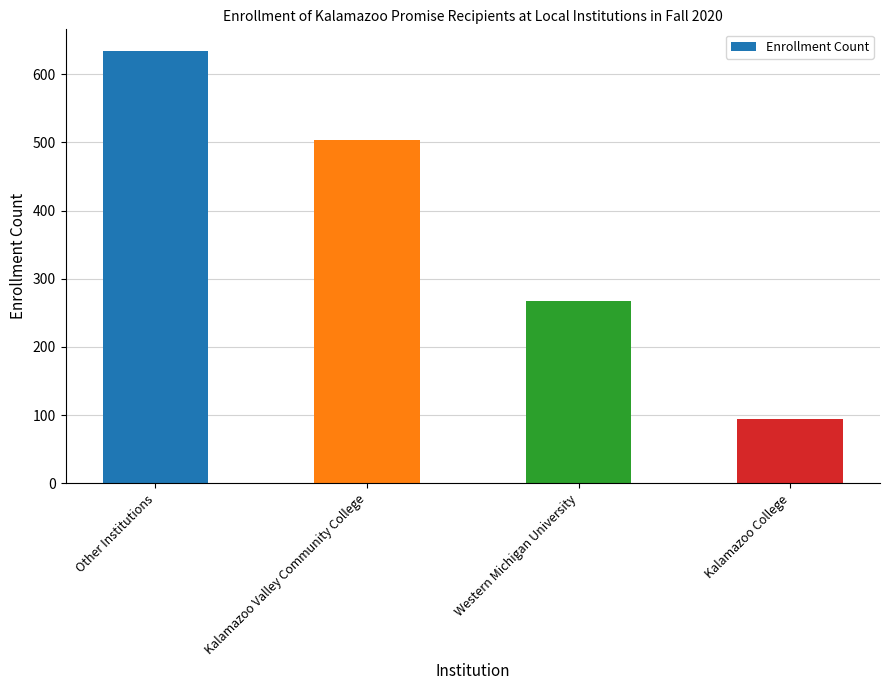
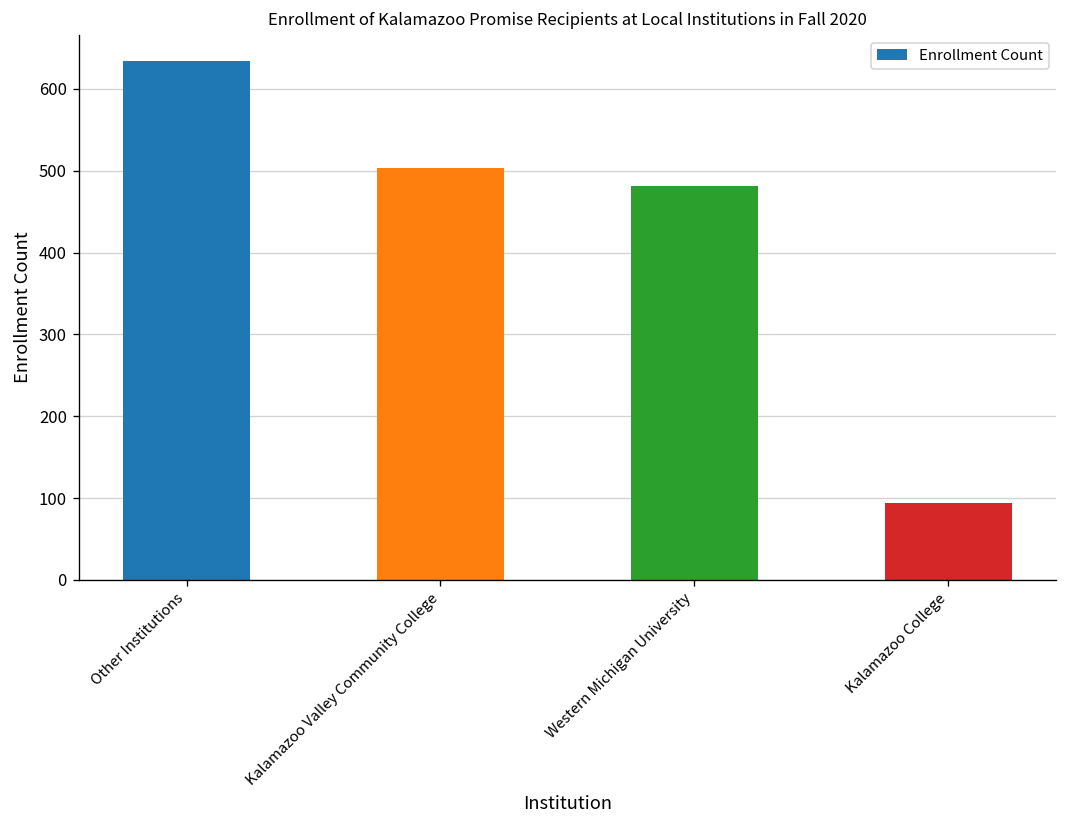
  {
    "Other Institutions": 630,
    "Kalamazoo Valley Community College": 500,
-   "Western Michigan University": 270,
+   "Western Michigan University": 480,
    "Kalamazoo College": 90
  }
